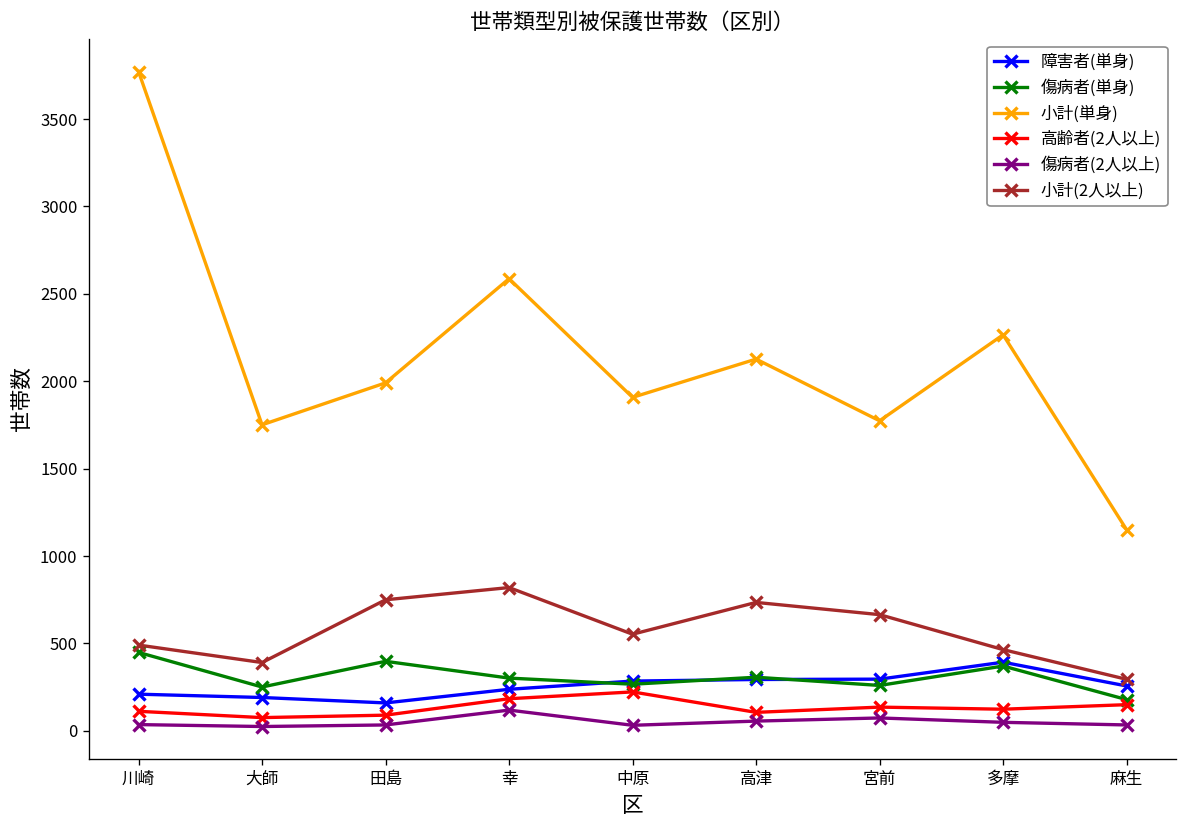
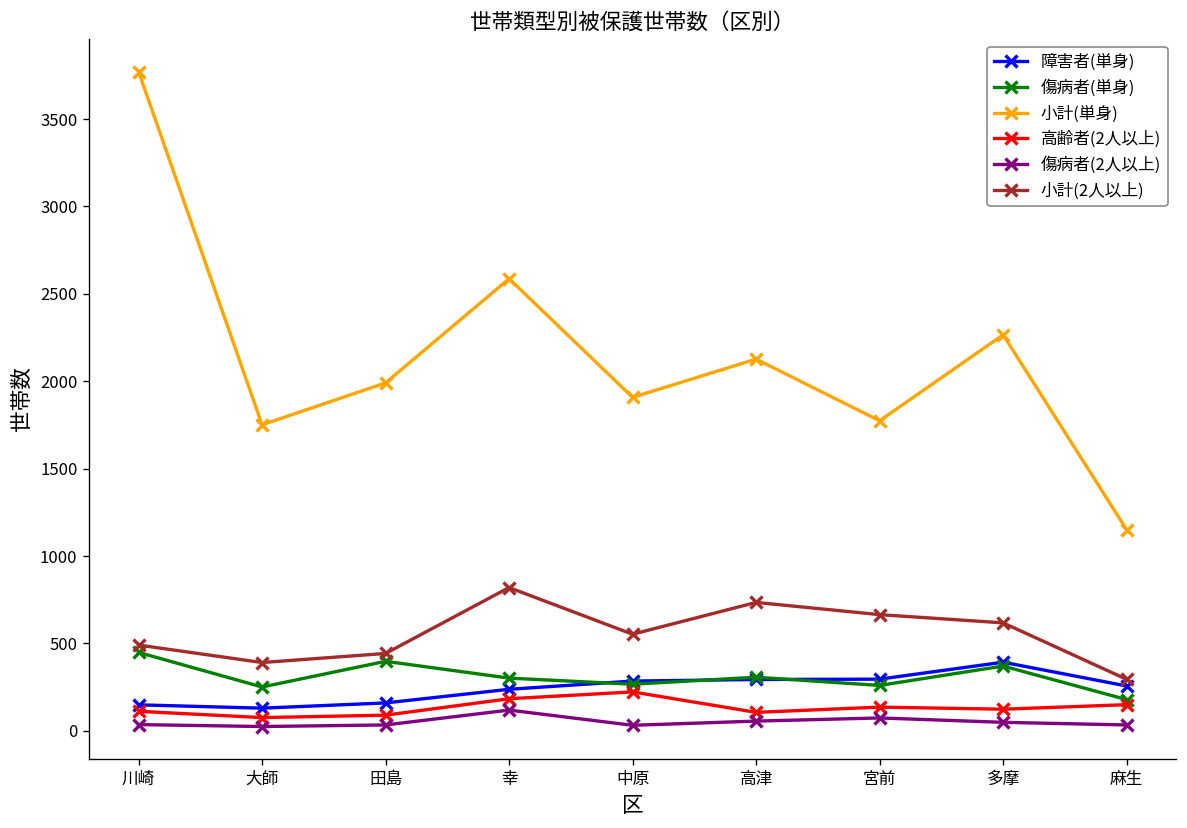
  {
    "障害者(単身)": {
-     "川崎": 210,
-     "大師": 190,
+     "川崎": 150,
+     "大師": 130,
      "田島": 160,
      "幸": 240,
      "中原": 290,
      "宮前": 300,
      "多摩": 390,
      "麻生": 260
    },
    "傷病者(単身)": {
      "川崎": 450,
      "大師": 250,
      "田島": 400,
      "幸": 300,
      "中原": 270,
      "宮前": 260,
      "多摩": 370,
      "麻生": 180
    },
    "小計(単身)": {
      "川崎": 3770,
      "大師": 1750,
      "田島": 1990,
      "幸": 2590,
      "中原": 1910,
      "高津": 2130,
      "宮前": 1770,
      "多摩": 2270,
      "麻生": 1150
    },
    "高齢者(2人以上)": {
      "川崎": 110,
      "大師": 80,
      "田島": 90,
      "幸": 180,
      "中原": 220,
      "高津": 110,
      "宮前": 140,
      "多摩": 120,
      "麻生": 150
    },
    "傷病者(2人以上)": {
      "川崎": 40,
      "大師": 30,
      "田島": 30,
      "幸": 120,
      "中原": 30,
      "高津": 60,
      "宮前": 70,
      "多摩": 50,
      "麻生": 30
    },
    "小計(2人以上)": {
      "川崎": 490,
      "大師": 390,
-     "田島": 750,
+     "田島": 440,
      "幸": 820,
      "中原": 550,
      "高津": 740,
      "宮前": 670,
-     "多摩": 470,
+     "多摩": 620,
      "麻生": 300
    }
  }
